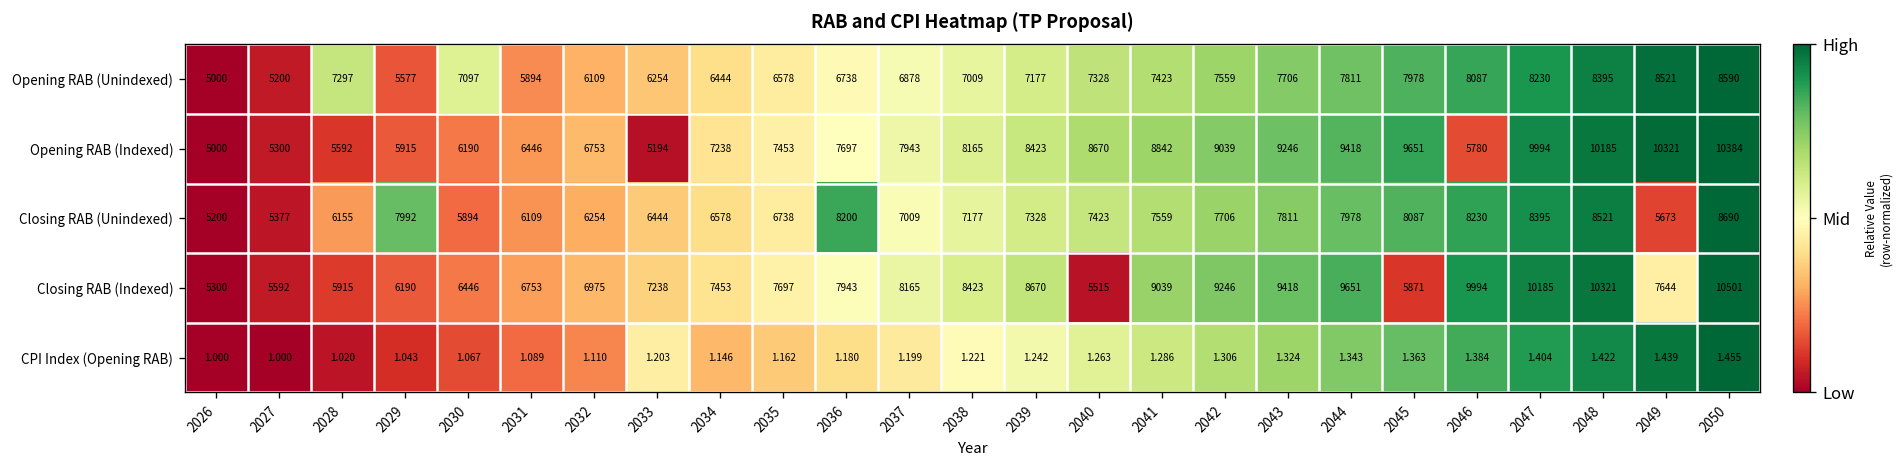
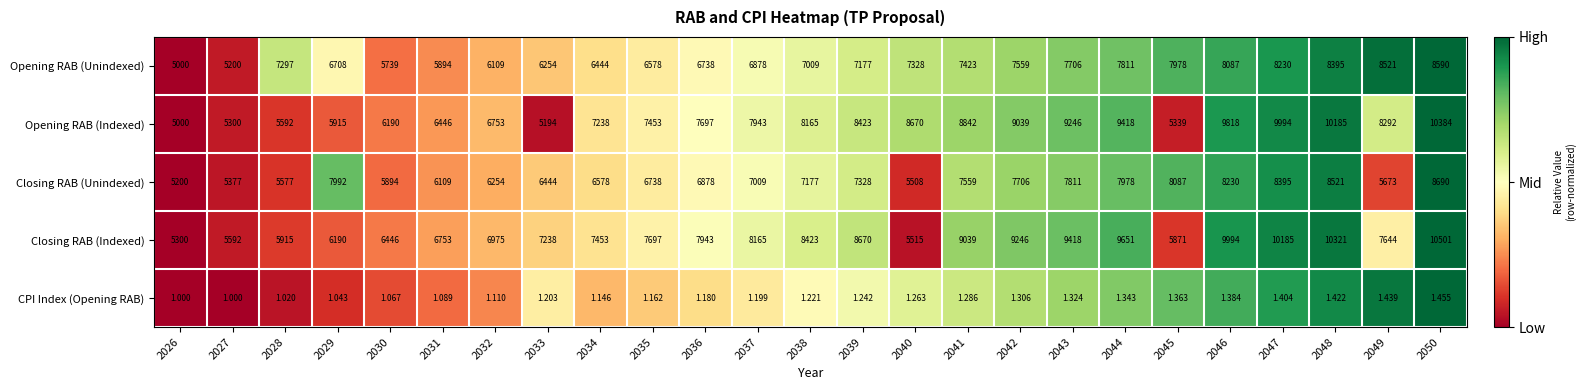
  {
    "Opening RAB (Unindexed)": {
      "2026": 5000,
      "2027": 5200,
      "2028": 7297,
-     "2029": 5577,
-     "2030": 7097,
+     "2029": 6708,
+     "2030": 5739,
      "2031": 5894,
      "2032": 6109,
      "2033": 6254,
      "2034": 6444,
      "2035": 6578,
      "2036": 6738,
      "2037": 6878,
      "2038": 7009,
      "2039": 7177,
      "2040": 7328,
      "2041": 7423,
      "2042": 7559,
      "2043": 7706,
      "2044": 7811,
      "2045": 7978,
      "2046": 8087,
      "2047": 8230,
      "2048": 8395,
      "2049": 8521,
      "2050": 8590
    },
    "Opening RAB (Indexed)": {
      "2026": 5000,
      "2027": 5300,
      "2028": 5592,
      "2029": 5915,
      "2030": 6190,
      "2031": 6446,
      "2032": 6753,
      "2033": 5194,
      "2034": 7238,
      "2035": 7453,
      "2036": 7697,
      "2037": 7943,
      "2038": 8165,
      "2039": 8423,
      "2040": 8670,
      "2041": 8842,
      "2042": 9039,
      "2043": 9246,
      "2044": 9418,
-     "2045": 9651,
-     "2046": 5780,
+     "2045": 5339,
+     "2046": 9818,
      "2047": 9994,
      "2048": 10185,
-     "2049": 10321,
+     "2049": 8292,
      "2050": 10384
    },
    "Closing RAB (Unindexed)": {
      "2026": 5200,
      "2027": 5377,
-     "2028": 6155,
+     "2028": 5577,
      "2029": 7992,
      "2030": 5894,
      "2031": 6109,
      "2032": 6254,
      "2033": 6444,
      "2034": 6578,
      "2035": 6738,
-     "2036": 8200,
+     "2036": 6878,
      "2037": 7009,
      "2038": 7177,
      "2039": 7328,
-     "2040": 7423,
+     "2040": 5508,
      "2041": 7559,
      "2042": 7706,
      "2043": 7811,
      "2044": 7978,
      "2045": 8087,
      "2046": 8230,
      "2047": 8395,
      "2048": 8521,
      "2049": 5673,
      "2050": 8690
    },
    "Closing RAB (Indexed)": {
      "2026": 5300,
      "2027": 5592,
      "2028": 5915,
      "2029": 6190,
      "2030": 6446,
      "2031": 6753,
      "2032": 6975,
      "2033": 7238,
      "2034": 7453,
      "2035": 7697,
      "2036": 7943,
      "2037": 8165,
      "2038": 8423,
      "2039": 8670,
      "2040": 5515,
      "2041": 9039,
      "2042": 9246,
      "2043": 9418,
      "2044": 9651,
      "2045": 5871,
      "2046": 9994,
      "2047": 10185,
      "2048": 10321,
      "2049": 7644,
      "2050": 10501
    },
    "CPI Index (Opening RAB)": {
      "2026": 1.000,
      "2027": 1.000,
      "2028": 1.020,
      "2029": 1.043,
      "2030": 1.067,
      "2031": 1.089,
      "2032": 1.110,
      "2033": 1.203,
      "2034": 1.146,
      "2035": 1.162,
      "2036": 1.180,
      "2037": 1.199,
      "2038": 1.221,
      "2039": 1.242,
      "2040": 1.263,
      "2041": 1.286,
      "2042": 1.306,
      "2043": 1.324,
      "2044": 1.343,
      "2045": 1.363,
      "2046": 1.384,
      "2047": 1.404,
      "2048": 1.422,
      "2049": 1.439,
      "2050": 1.455
    }
  }
